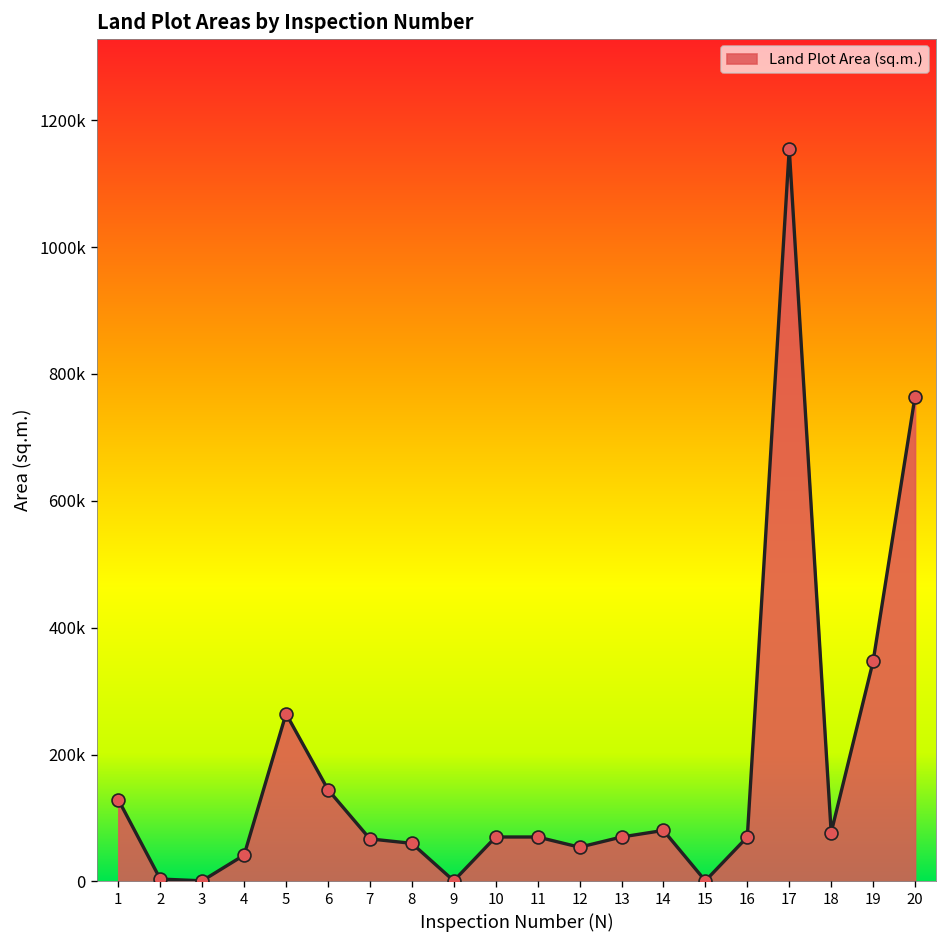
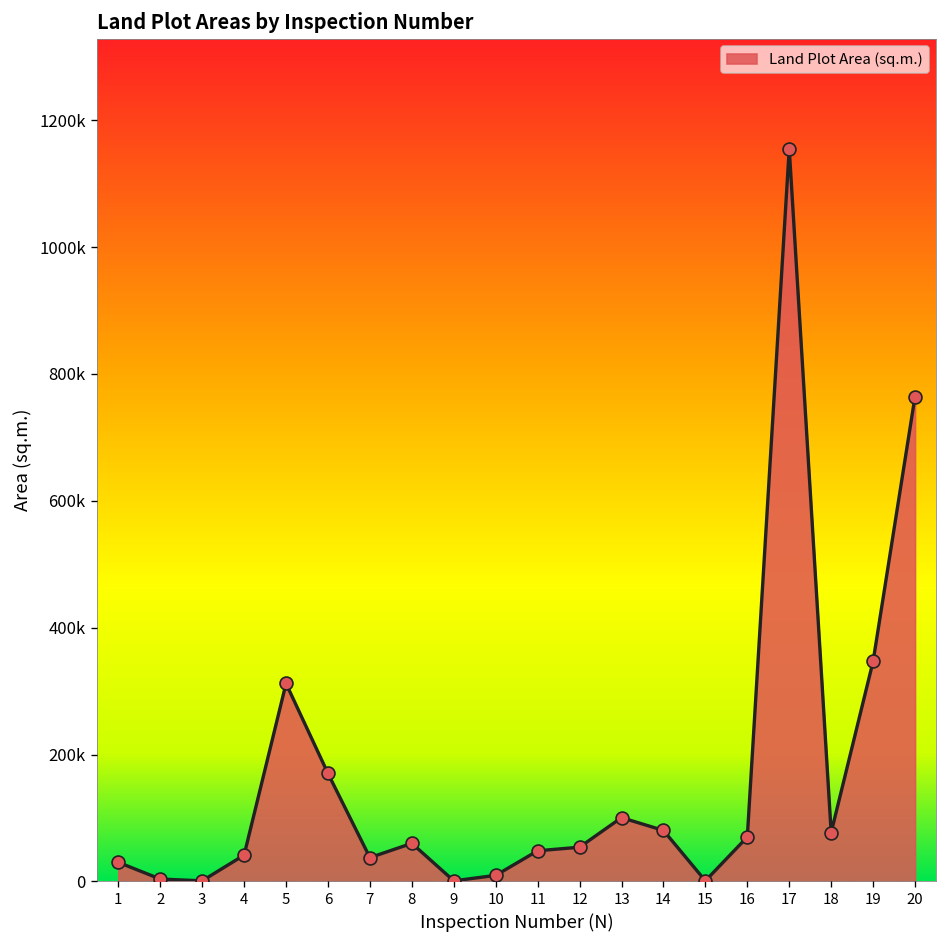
  {
-   "1": 130000,
+   "1": 30000,
    "2": 0,
    "3": 0,
    "4": 40000,
-   "5": 260000,
-   "6": 140000,
-   "7": 70000,
+   "5": 310000,
+   "6": 170000,
+   "7": 40000,
    "8": 60000,
    "9": 0,
-   "10": 70000,
-   "11": 70000,
+   "10": 10000,
+   "11": 50000,
    "12": 50000,
-   "13": 70000,
+   "13": 100000,
    "14": 80000,
    "15": 0,
    "16": 70000,
    "17": 1160000,
    "18": 80000,
    "19": 350000,
    "20": 760000
  }
